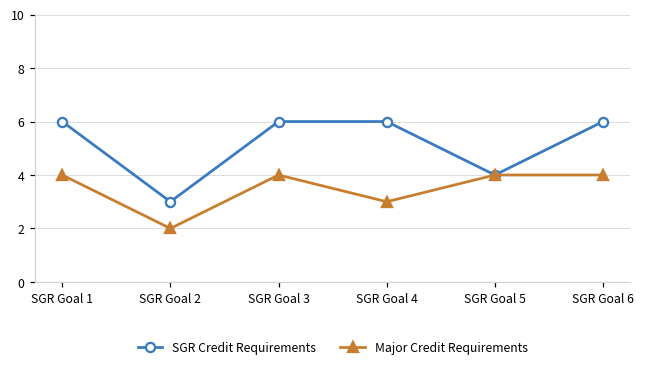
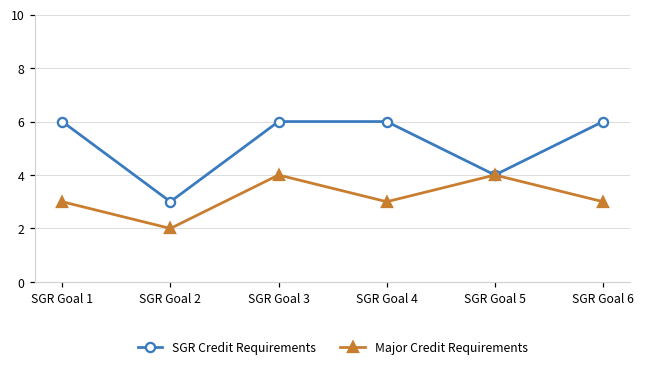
  {
    "SGR Credit Requirements": {
      "SGR Goal 1": 6,
      "SGR Goal 2": 3,
      "SGR Goal 3": 6,
      "SGR Goal 4": 6,
      "SGR Goal 6": 6
    },
    "Major Credit Requirements": {
-     "SGR Goal 1": 4,
+     "SGR Goal 1": 3,
      "SGR Goal 2": 2,
      "SGR Goal 3": 4,
      "SGR Goal 4": 3,
-     "SGR Goal 6": 4
+     "SGR Goal 6": 3
    }
  }
